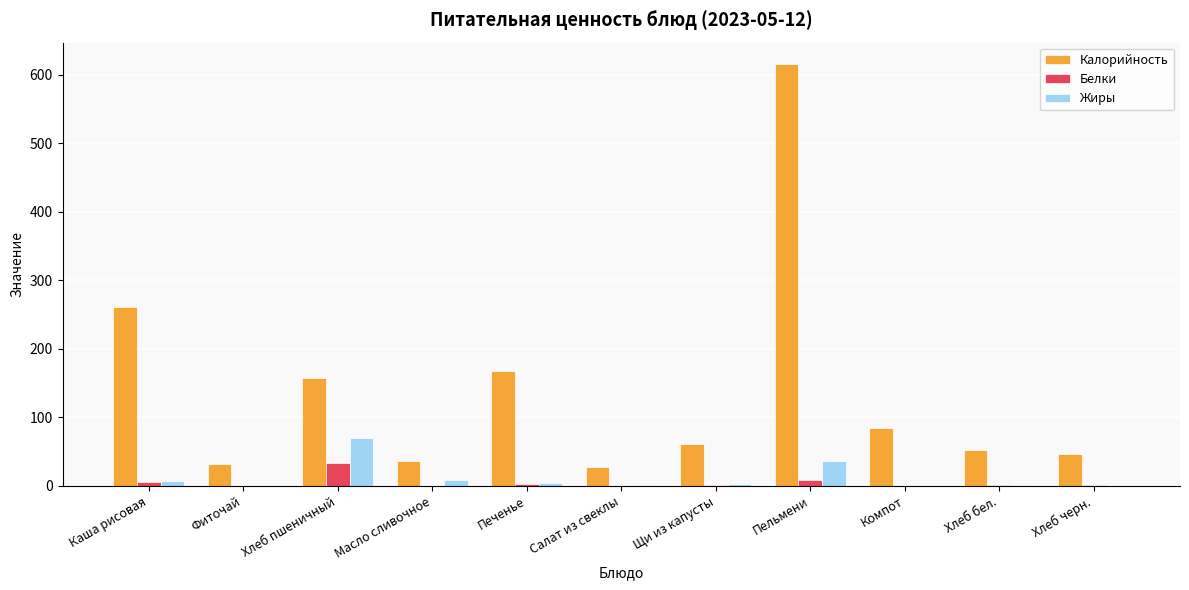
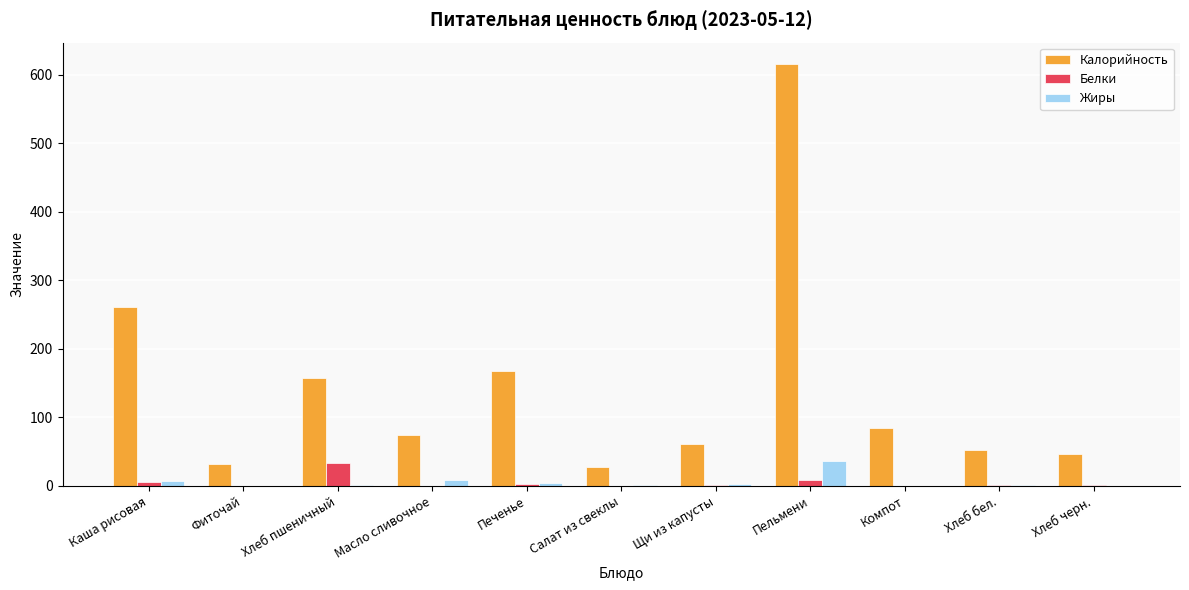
  {
    "Калорийность": {
      "Каша рисовая": 260,
      "Фиточай": 30,
      "Хлеб пшеничный": 160,
-     "Масло сливочное": 40,
+     "Масло сливочное": 80,
      "Печенье": 170,
      "Салат из свеклы": 30,
      "Щи из капусты": 60,
      "Пельмени": 620,
      "Компот": 80,
      "Хлеб бел.": 50,
      "Хлеб черн.": 50
    },
    "Белки": {
      "Каша рисовая": 10,
      "Фиточай": 0,
      "Хлеб пшеничный": 30,
      "Масло сливочное": 0,
      "Салат из свеклы": 0,
      "Пельмени": 10,
      "Компот": 0
    },
    "Жиры": {
      "Каша рисовая": 10,
      "Фиточай": 0,
-     "Хлеб пшеничный": 70,
+     "Хлеб пшеничный": 0,
      "Масло сливочное": 10,
      "Печенье": 0,
      "Пельмени": 40,
      "Компот": 0,
      "Хлеб черн.": 0
    }
  }
